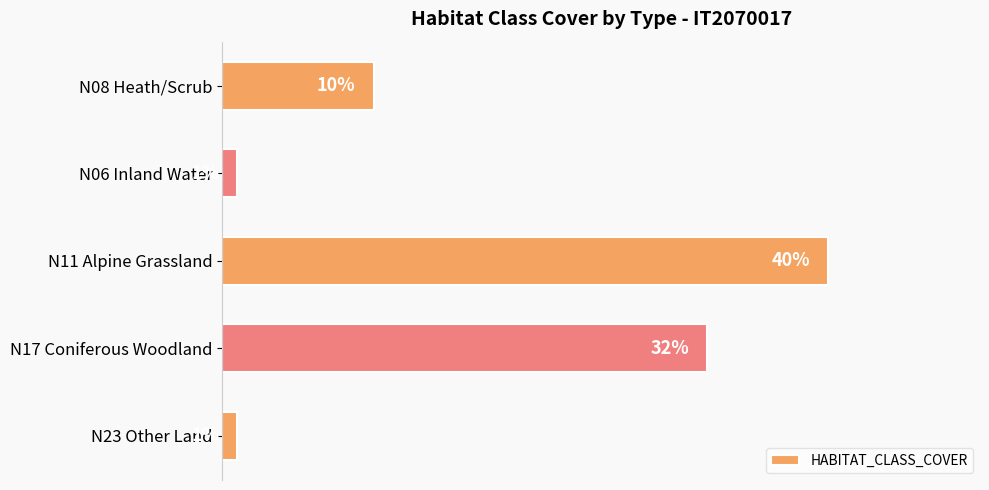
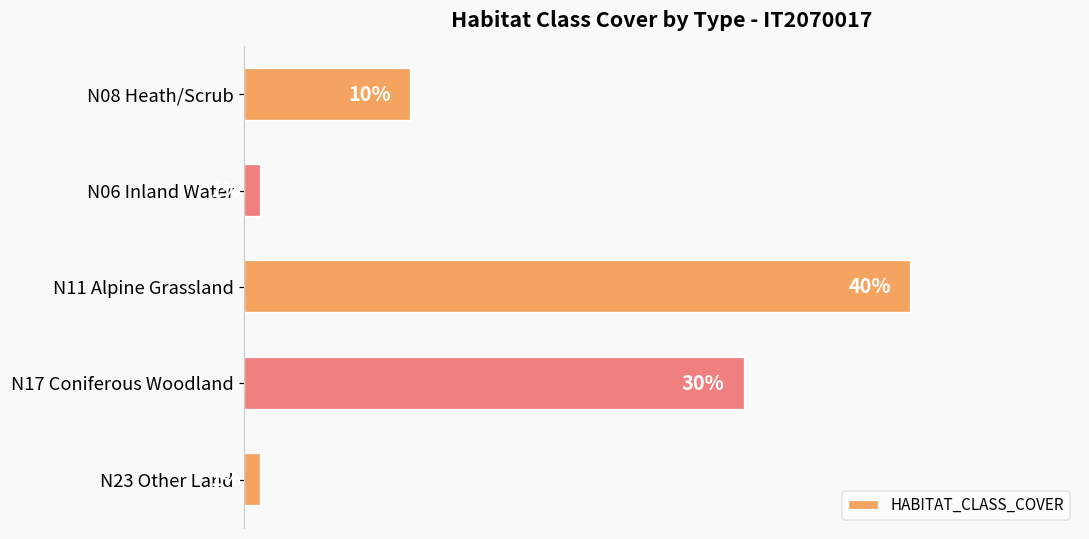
  {
    "N08 Heath/Scrub": "10%",
    "N11 Alpine Grassland": "40%",
-   "N17 Coniferous Woodland": "32%"
+   "N17 Coniferous Woodland": "30%"
  }
